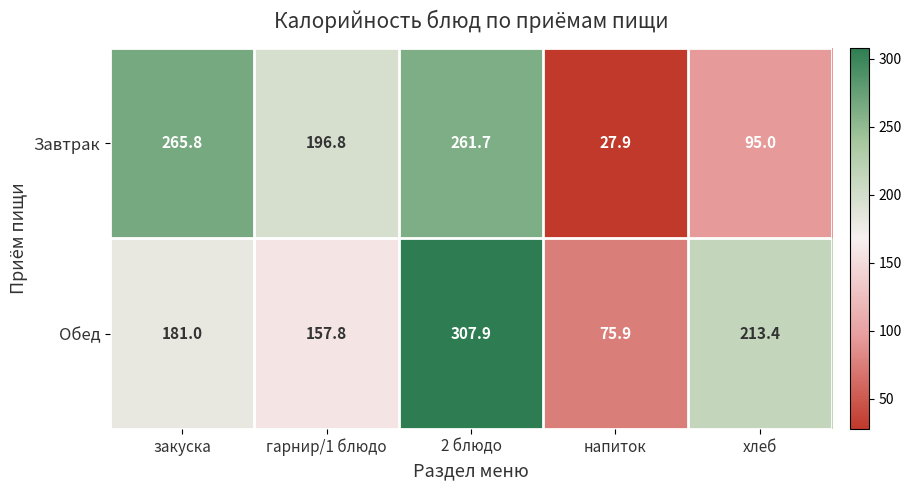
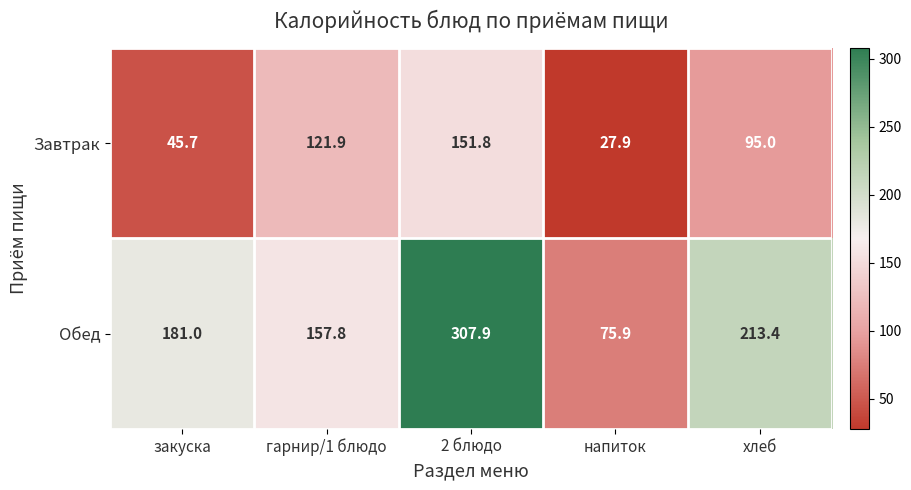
  {
    "Завтрак": {
-     "закуска": 265.8,
-     "гарнир/1 блюдо": 196.8,
-     "2 блюдо": 261.7,
+     "закуска": 45.7,
+     "гарнир/1 блюдо": 121.9,
+     "2 блюдо": 151.8,
      "напиток": 27.9,
      "хлеб": 95.0
    },
    "Обед": {
      "закуска": 181.0,
      "гарнир/1 блюдо": 157.8,
      "2 блюдо": 307.9,
      "напиток": 75.9,
      "хлеб": 213.4
    }
  }
